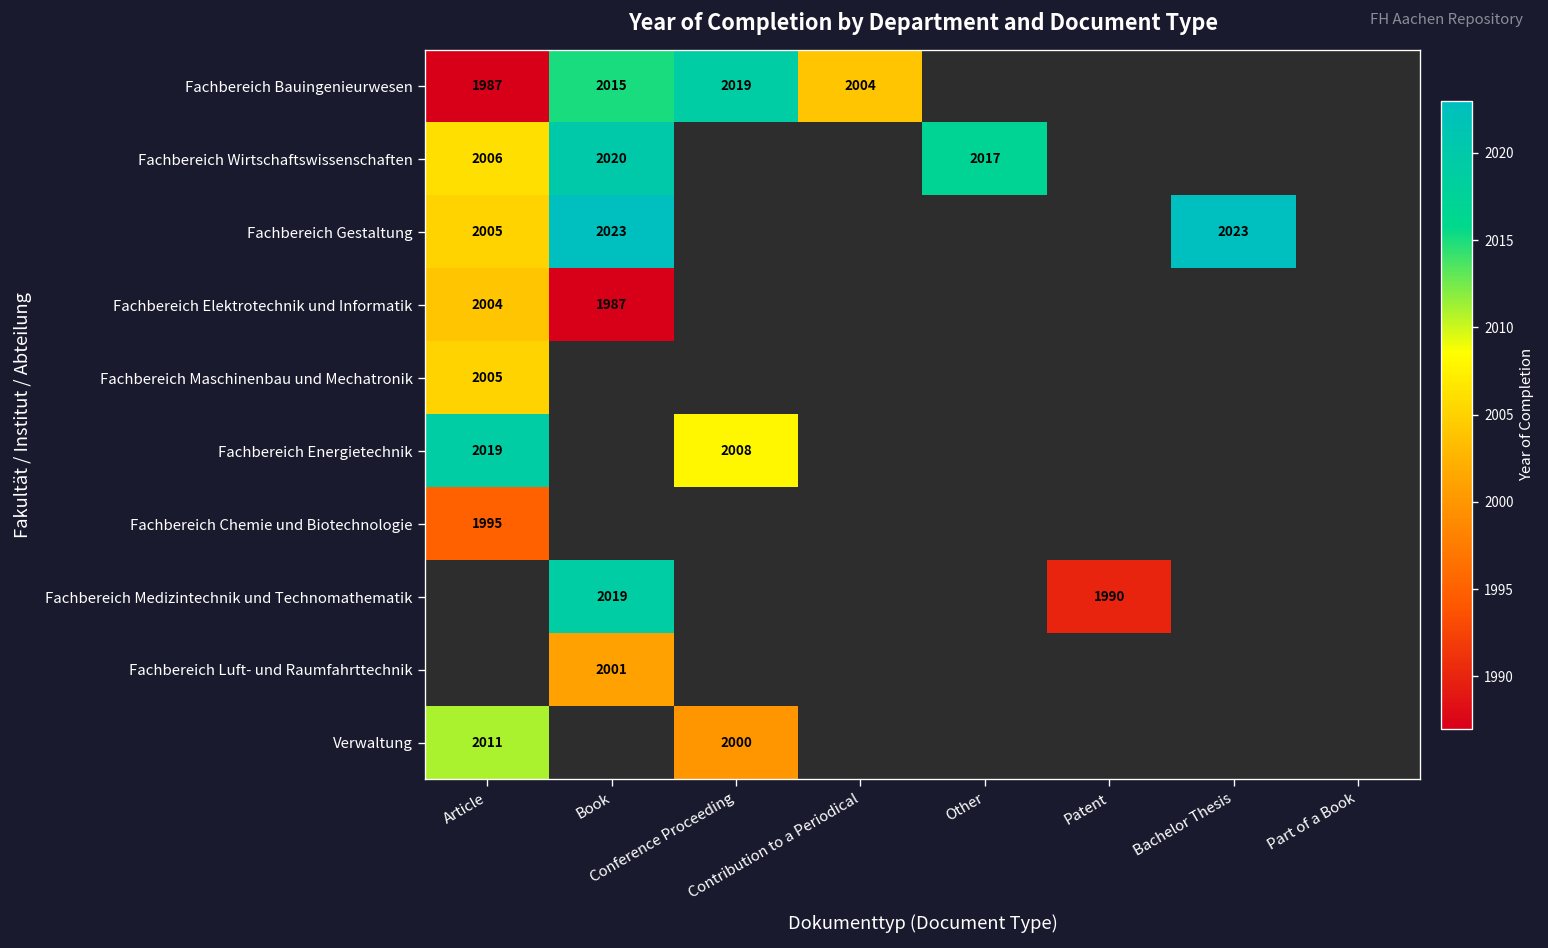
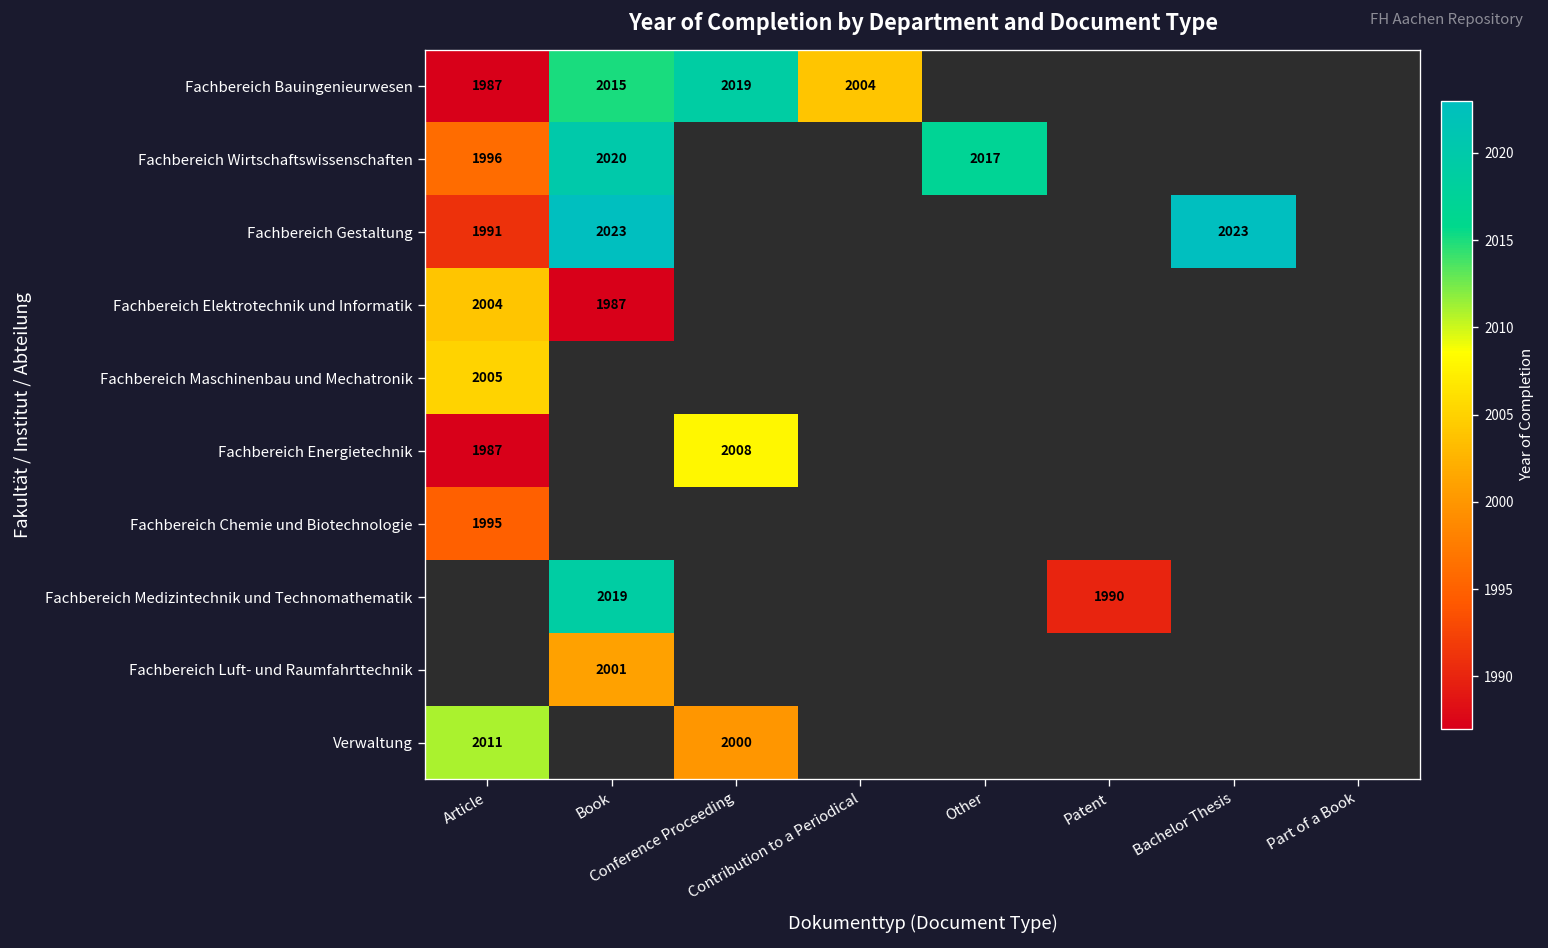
  {
    "Fachbereich Bauingenieurwesen": {
      "Article": 1987,
      "Book": 2015,
      "Conference Proceeding": 2019,
      "Contribution to a Periodical": 2004
    },
    "Fachbereich Wirtschaftswissenschaften": {
-     "Article": 2006,
+     "Article": 1996,
      "Book": 2020,
      "Other": 2017
    },
    "Fachbereich Gestaltung": {
-     "Article": 2005,
+     "Article": 1991,
      "Book": 2023,
      "Bachelor Thesis": 2023
    },
    "Fachbereich Elektrotechnik und Informatik": {
      "Article": 2004,
      "Book": 1987
    },
    "Fachbereich Maschinenbau und Mechatronik": {
      "Article": 2005
    },
    "Fachbereich Energietechnik": {
-     "Article": 2019,
+     "Article": 1987,
      "Conference Proceeding": 2008
    },
    "Fachbereich Chemie und Biotechnologie": {
      "Article": 1995
    },
    "Fachbereich Medizintechnik und Technomathematik": {
      "Book": 2019,
      "Patent": 1990
    },
    "Fachbereich Luft- und Raumfahrttechnik": {
      "Book": 2001
    },
    "Verwaltung": {
      "Article": 2011,
      "Conference Proceeding": 2000
    }
  }
